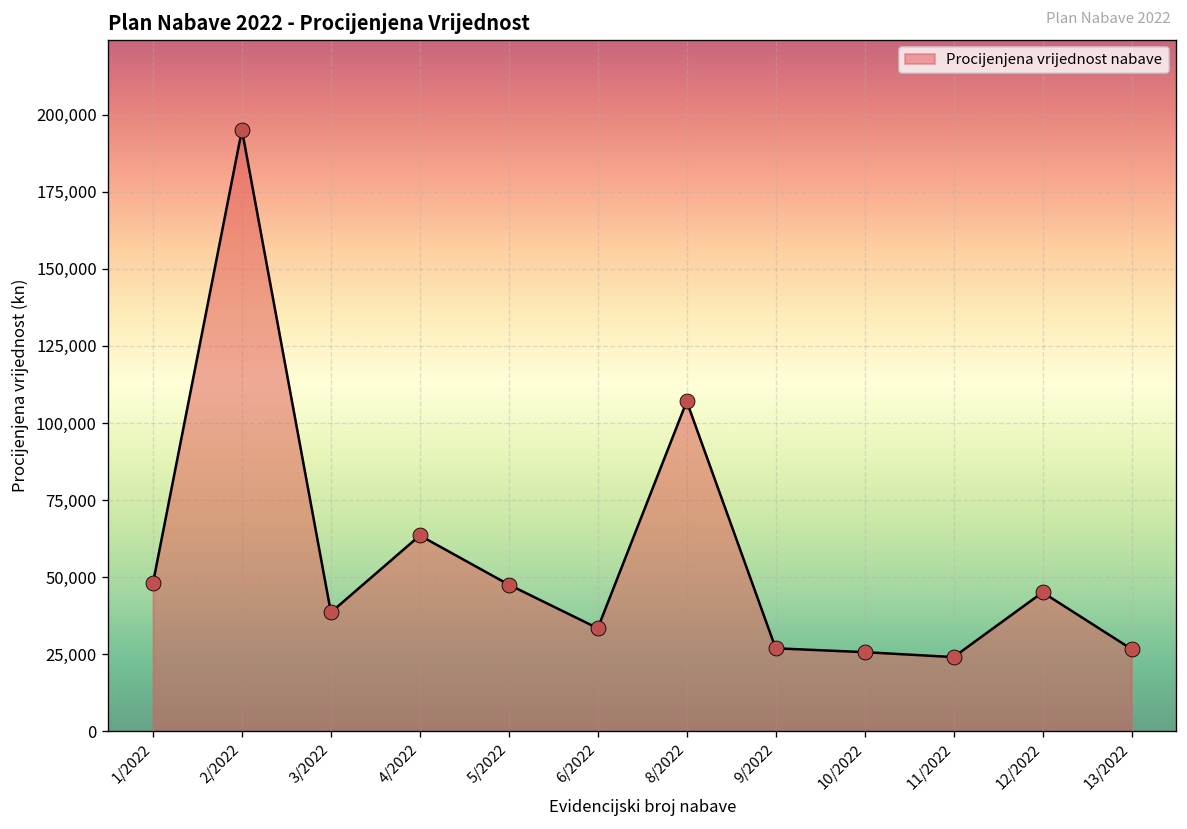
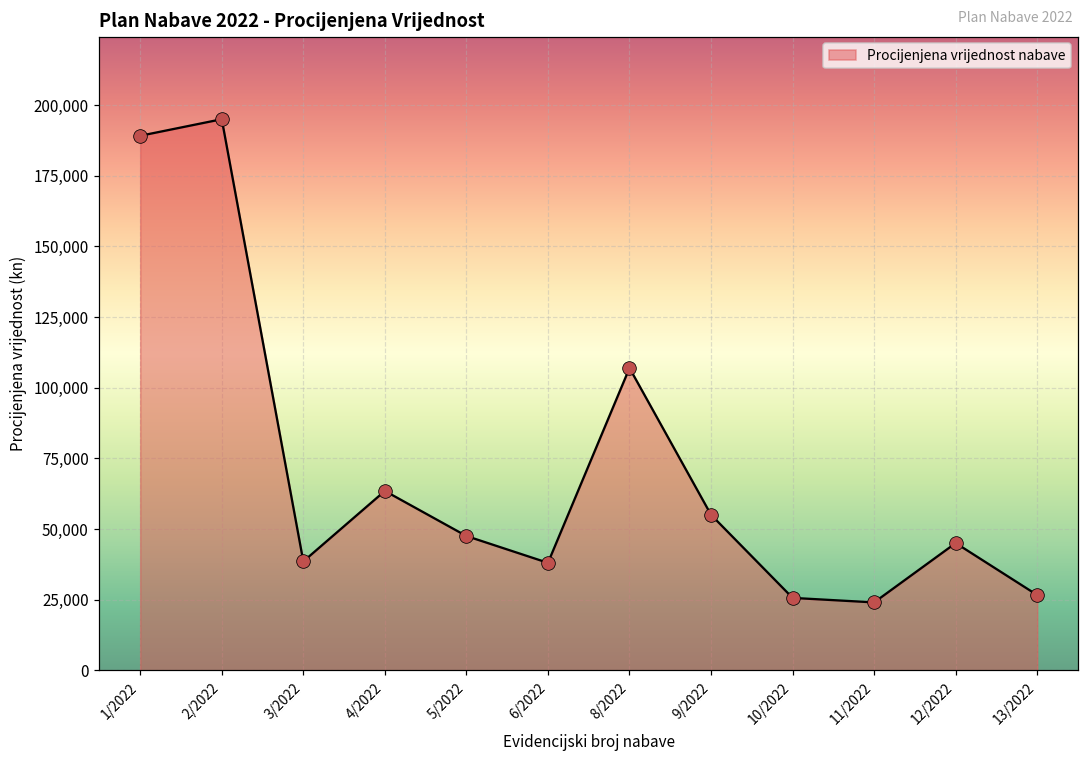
  {
-   "1/2022": "48,000",
+   "1/2022": "189,000",
    "2/2022": "195,000",
    "3/2022": "39,000",
    "4/2022": "63,000",
    "5/2022": "47,000",
-   "6/2022": "33,000",
+   "6/2022": "38,000",
    "8/2022": "107,000",
-   "9/2022": "27,000",
+   "9/2022": "55,000",
    "10/2022": "26,000",
    "11/2022": "24,000",
    "12/2022": "45,000",
    "13/2022": "27,000"
  }
